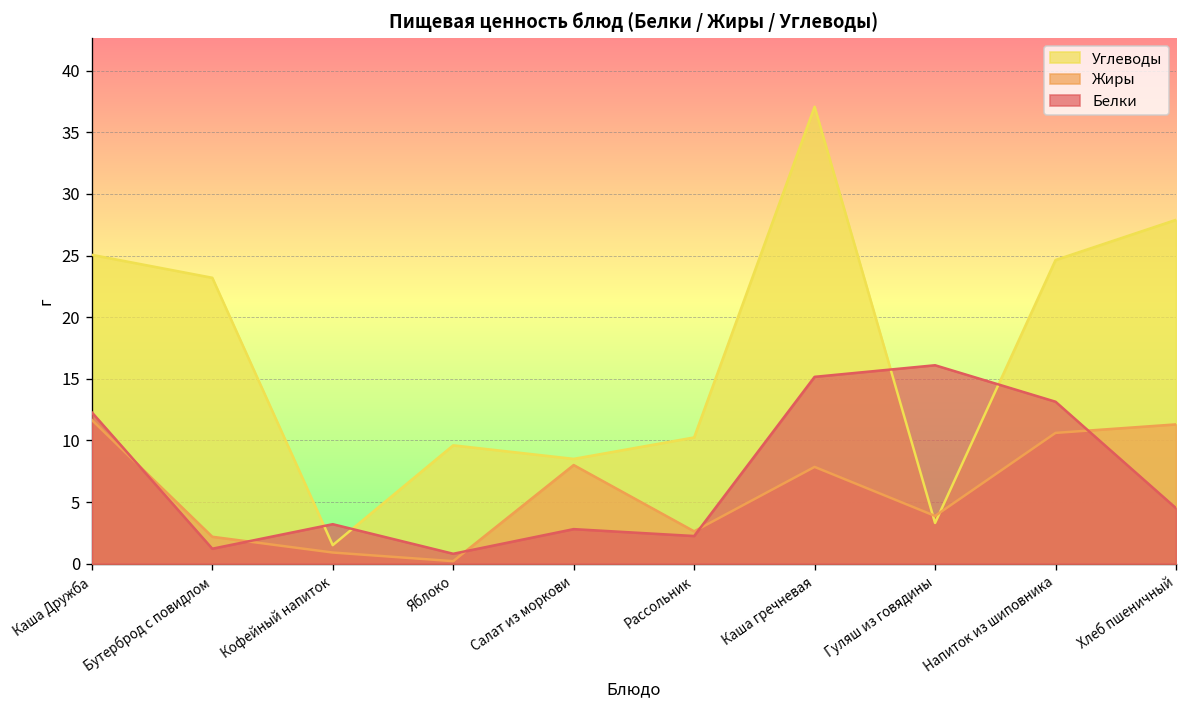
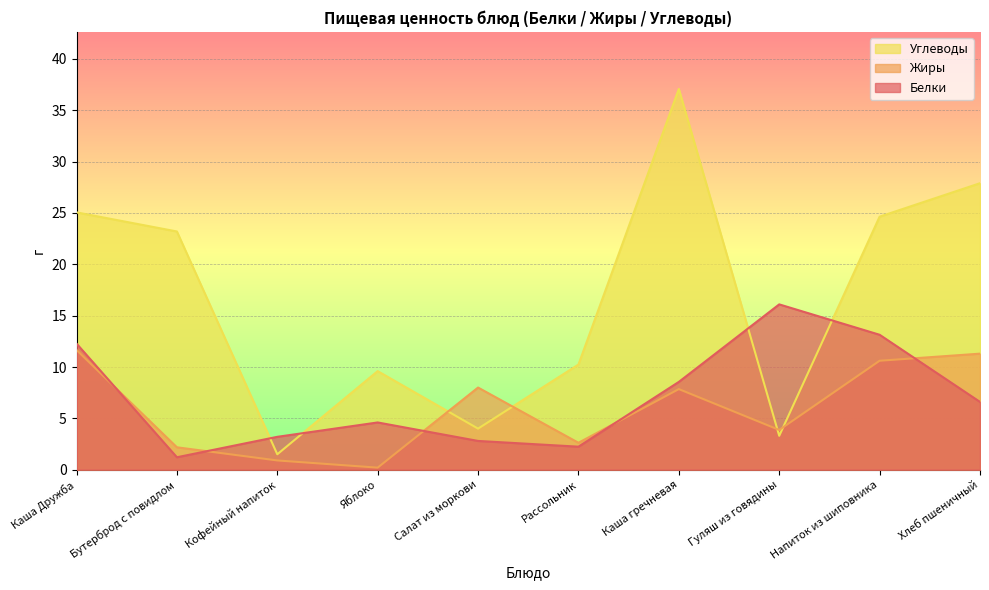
  {
    "Углеводы": {
      "Каша Дружба": 25.1,
      "Бутерброд с повидлом": 23.2,
      "Кофейный напиток": 1.5,
      "Яблоко": 9.6,
-     "Салат из моркови": 8.5,
+     "Салат из моркови": 4.0,
      "Рассольник": 10.2,
      "Каша гречневая": 37.1,
      "Гуляш из говядины": 3.3,
      "Напиток из шиповника": 24.6,
      "Хлеб пшеничный": 27.9
    },
    "Жиры": {
      "Каша Дружба": 11.7,
      "Бутерброд с повидлом": 2.2,
      "Кофейный напиток": 0.9,
      "Яблоко": 0.2,
      "Салат из моркови": 8.0,
      "Рассольник": 2.6,
      "Каша гречневая": 7.9,
      "Гуляш из говядины": 3.9,
      "Напиток из шиповника": 10.6,
      "Хлеб пшеничный": 11.3
    },
    "Белки": {
      "Каша Дружба": 12.3,
      "Бутерброд с повидлом": 1.2,
      "Кофейный напиток": 3.2,
-     "Яблоко": 0.8,
+     "Яблоко": 4.6,
      "Салат из моркови": 2.8,
      "Рассольник": 2.2,
-     "Каша гречневая": 15.2,
+     "Каша гречневая": 8.6,
      "Гуляш из говядины": 16.1,
      "Напиток из шиповника": 13.1,
-     "Хлеб пшеничный": 4.5
+     "Хлеб пшеничный": 6.6
    }
  }
